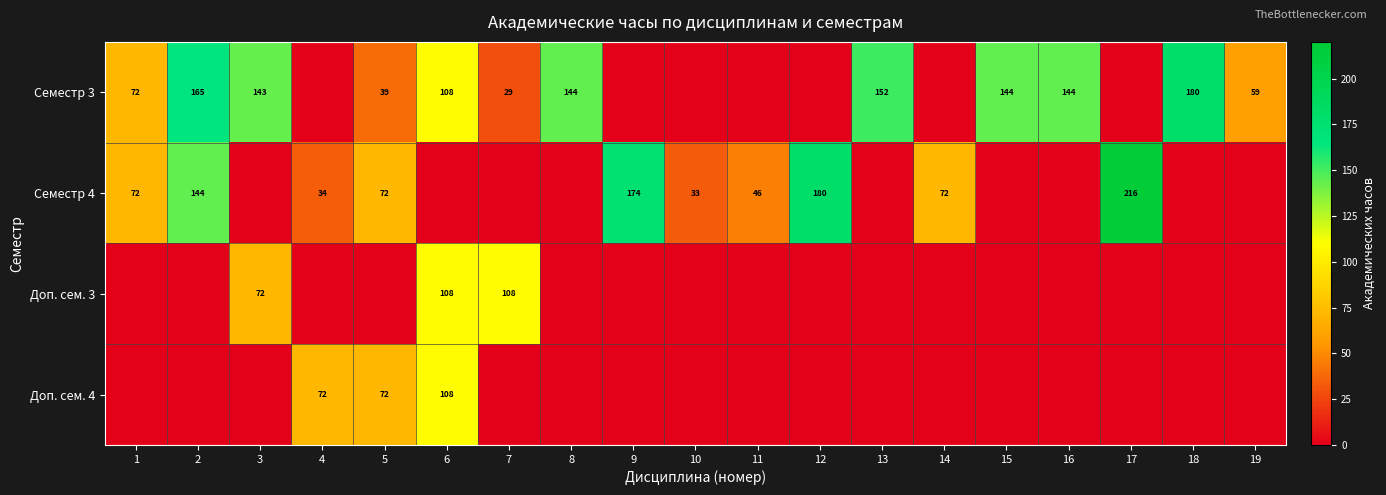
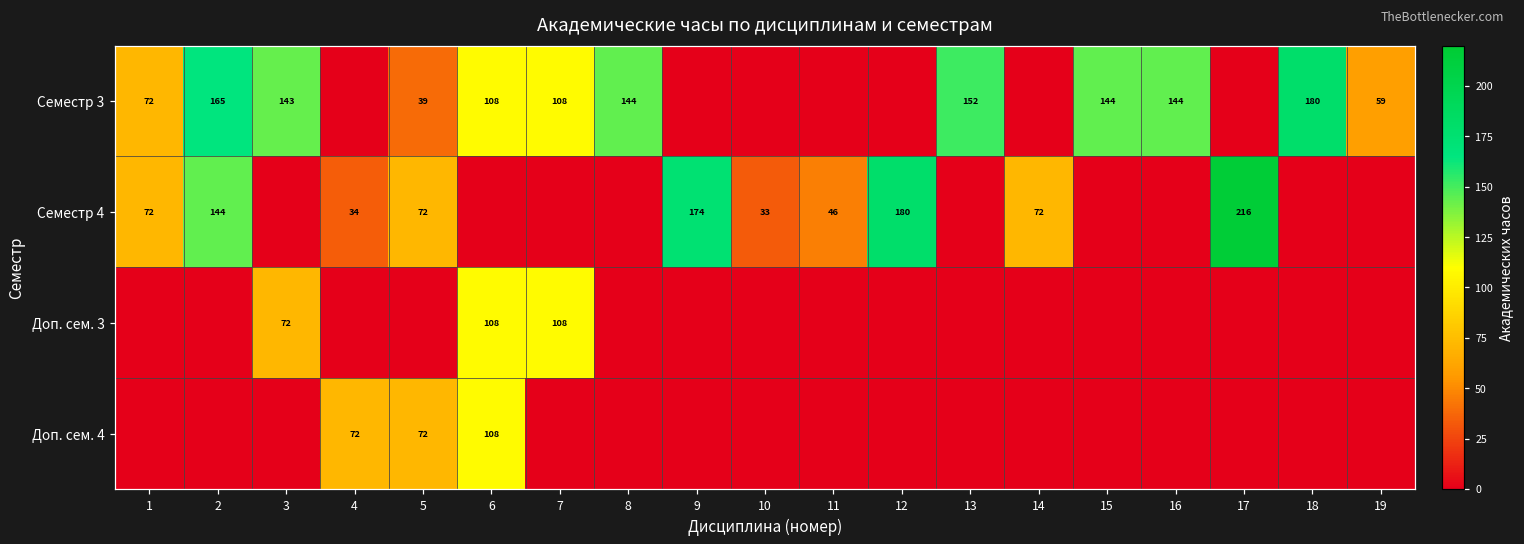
  {
    "Семестр 3": {
      "1": 72,
      "2": 165,
      "3": 143,
      "5": 39,
      "6": 108,
-     "7": 29,
+     "7": 108,
      "8": 144,
      "13": 152,
      "15": 144,
      "16": 144,
      "18": 180,
      "19": 59
    },
    "Семестр 4": {
      "1": 72,
      "2": 144,
      "4": 34,
      "5": 72,
      "9": 174,
      "10": 33,
      "11": 46,
      "12": 180,
      "14": 72,
      "17": 216
    },
    "Доп. сем. 3": {
      "3": 72,
      "6": 108,
      "7": 108
    },
    "Доп. сем. 4": {
      "4": 72,
      "5": 72,
      "6": 108
    }
  }
